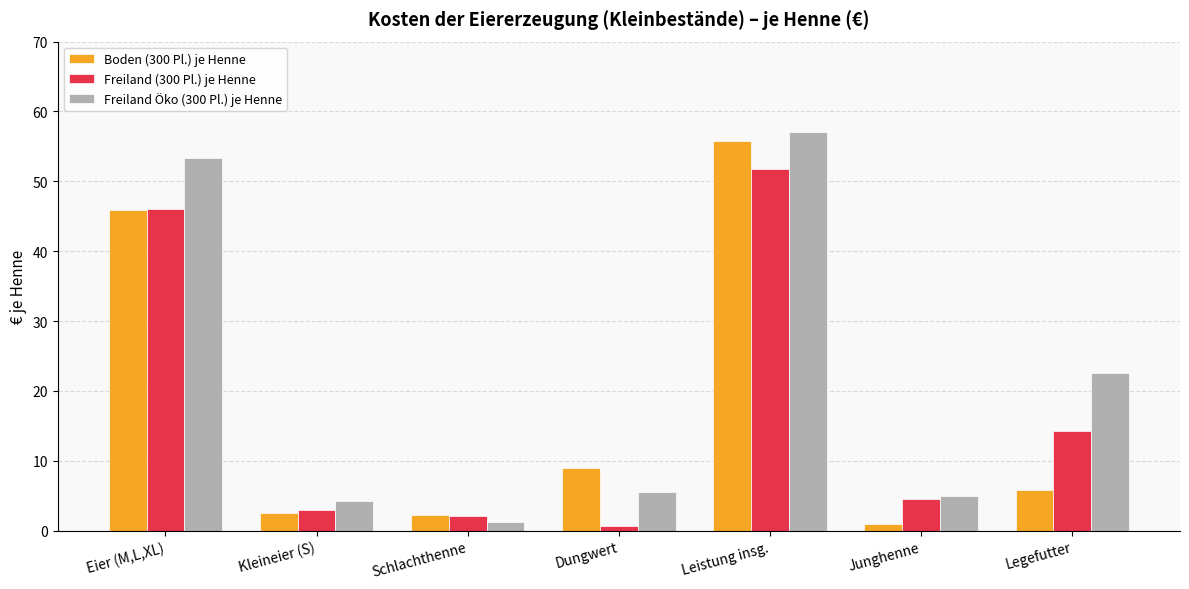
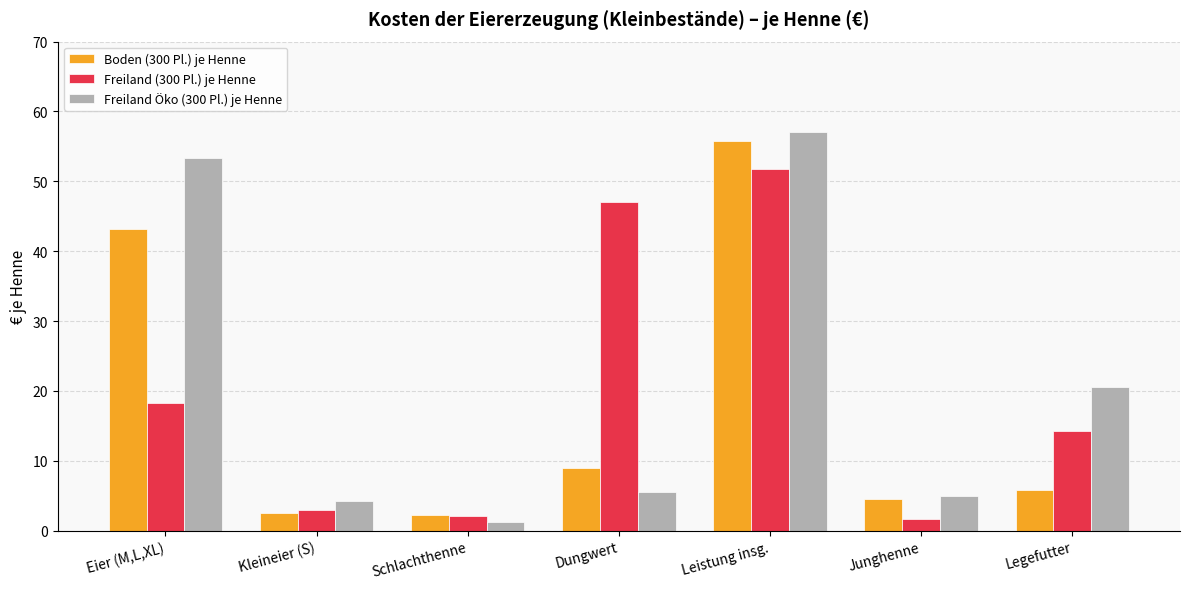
  {
    "Boden (300 Pl.) je Henne": {
-     "Eier (M,L,XL)": 46,
+     "Eier (M,L,XL)": 43,
      "Kleineier (S)": 3,
      "Schlachthenne": 2,
      "Dungwert": 9,
      "Leistung insg.": 56,
-     "Junghenne": 1,
+     "Junghenne": 5,
      "Legefutter": 6
    },
    "Freiland (300 Pl.) je Henne": {
-     "Eier (M,L,XL)": 46,
+     "Eier (M,L,XL)": 18,
      "Kleineier (S)": 3,
      "Schlachthenne": 2,
-     "Dungwert": 1,
+     "Dungwert": 47,
      "Leistung insg.": 52,
-     "Junghenne": 5,
+     "Junghenne": 2,
      "Legefutter": 14
    },
    "Freiland Öko (300 Pl.) je Henne": {
      "Eier (M,L,XL)": 53,
      "Kleineier (S)": 4,
      "Schlachthenne": 1,
      "Dungwert": 6,
      "Leistung insg.": 57,
      "Junghenne": 5,
-     "Legefutter": 23
+     "Legefutter": 21
    }
  }
